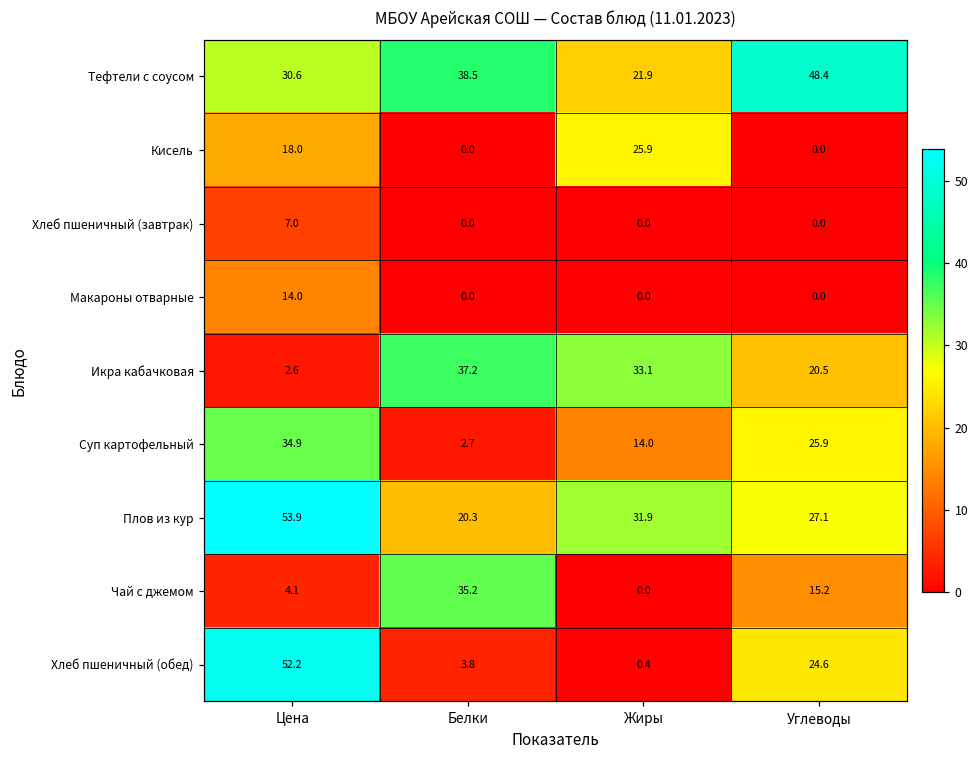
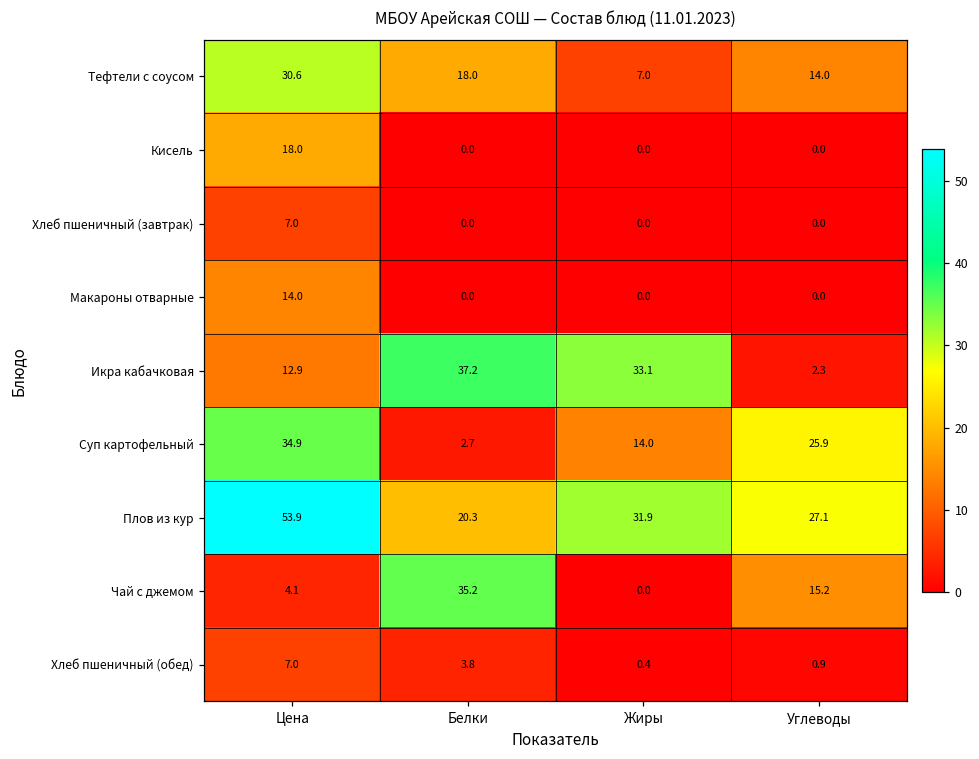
  {
    "Тефтели с соусом": {
      "Цена": 30.6,
-     "Белки": 38.5,
-     "Жиры": 21.9,
-     "Углеводы": 48.4
+     "Белки": 18.0,
+     "Жиры": 7.0,
+     "Углеводы": 14.0
    },
    "Кисель": {
      "Цена": 18.0,
      "Белки": 0.0,
-     "Жиры": 25.9,
+     "Жиры": 0.0,
      "Углеводы": 0.0
    },
    "Хлеб пшеничный (завтрак)": {
      "Цена": 7.0,
      "Белки": 0.0,
      "Жиры": 0.0,
      "Углеводы": 0.0
    },
    "Макароны отварные": {
      "Цена": 14.0,
      "Белки": 0.0,
      "Жиры": 0.0,
      "Углеводы": 0.0
    },
    "Икра кабачковая": {
-     "Цена": 2.6,
+     "Цена": 12.9,
      "Белки": 37.2,
      "Жиры": 33.1,
-     "Углеводы": 20.5
+     "Углеводы": 2.3
    },
    "Суп картофельный": {
      "Цена": 34.9,
      "Белки": 2.7,
      "Жиры": 14.0,
      "Углеводы": 25.9
    },
    "Плов из кур": {
      "Цена": 53.9,
      "Белки": 20.3,
      "Жиры": 31.9,
      "Углеводы": 27.1
    },
    "Чай с джемом": {
      "Цена": 4.1,
      "Белки": 35.2,
      "Жиры": 0.0,
      "Углеводы": 15.2
    },
    "Хлеб пшеничный (обед)": {
-     "Цена": 52.2,
+     "Цена": 7.0,
      "Белки": 3.8,
      "Жиры": 0.4,
-     "Углеводы": 24.6
+     "Углеводы": 0.9
    }
  }
